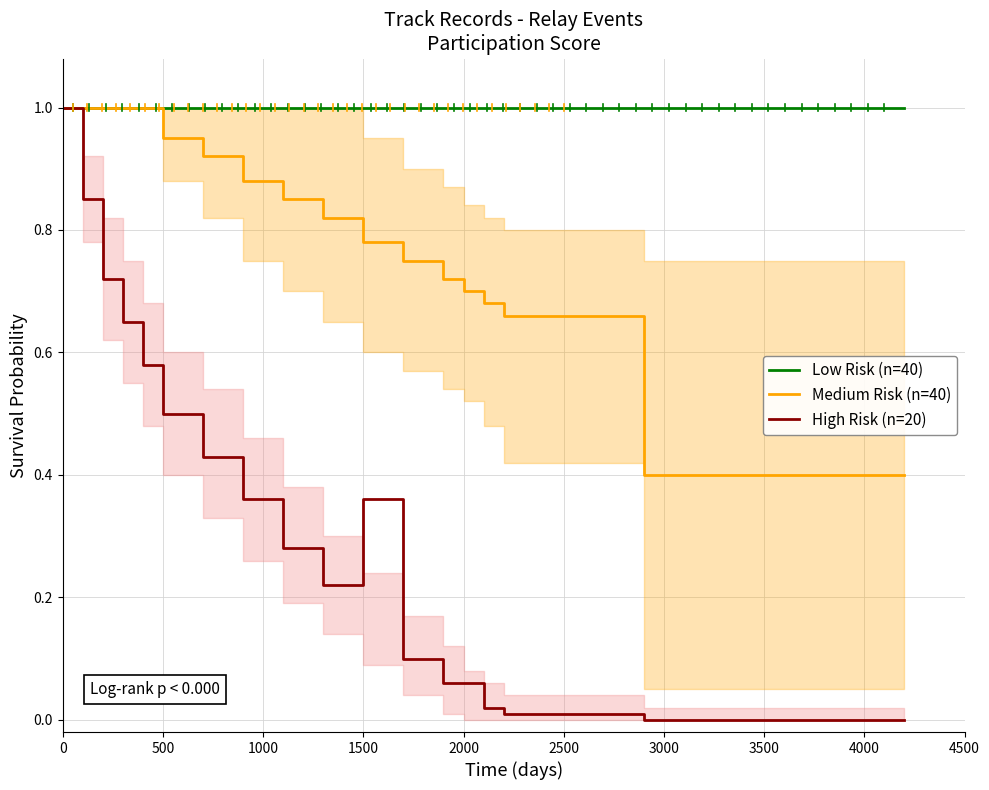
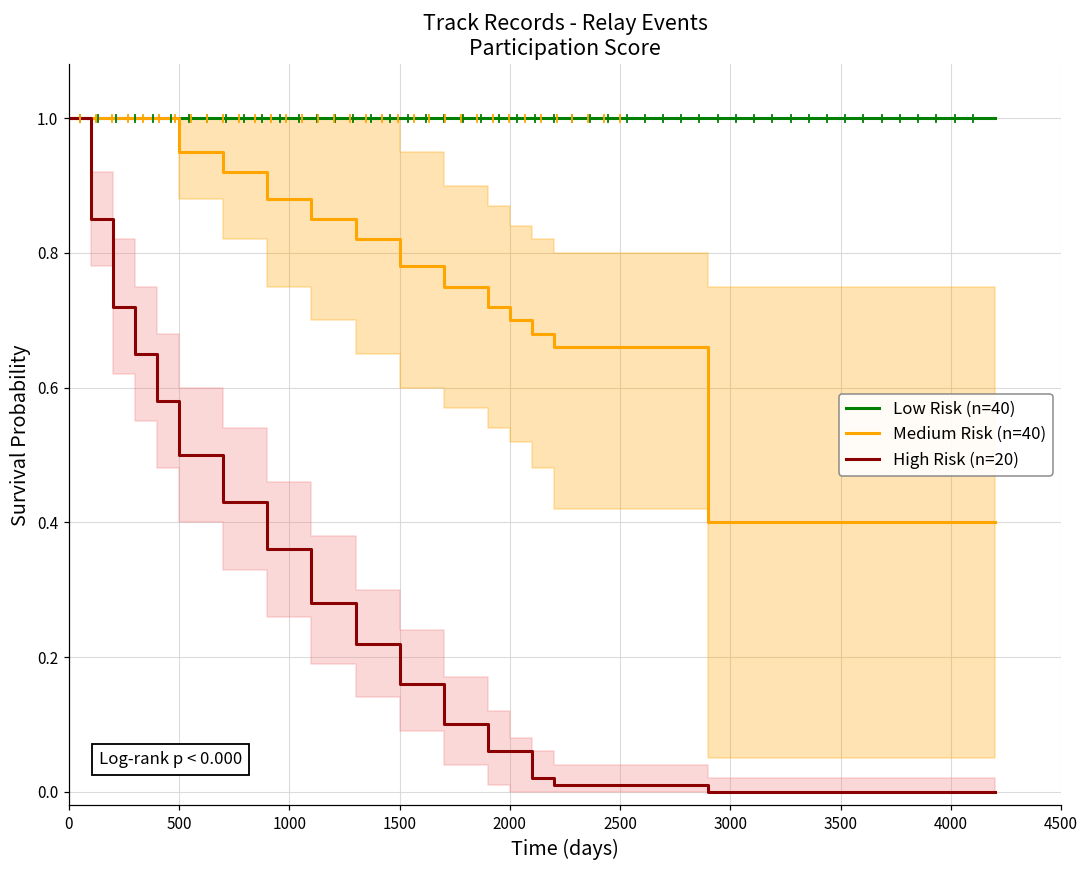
  {
    "High Risk (n=20)": {
      "500": 0.50,
-     "1500": 0.36,
+     "1500": 0.16,
      "2000": 0.06
    }
  }
